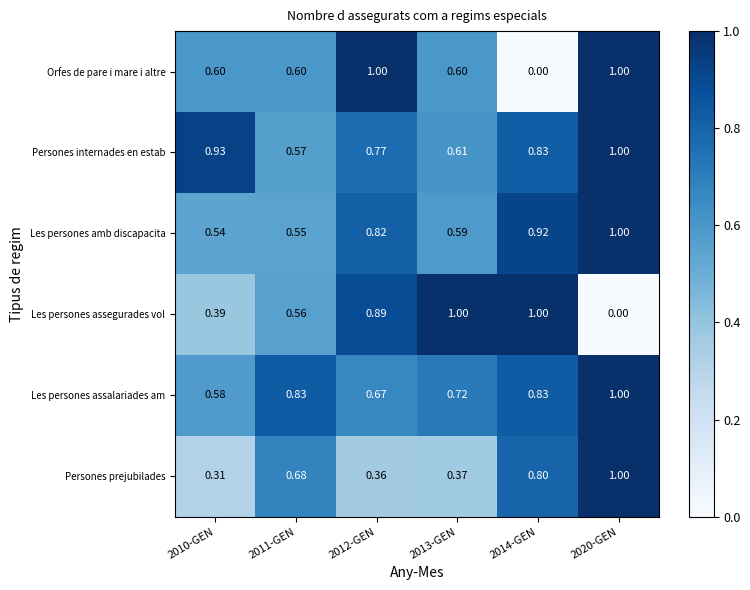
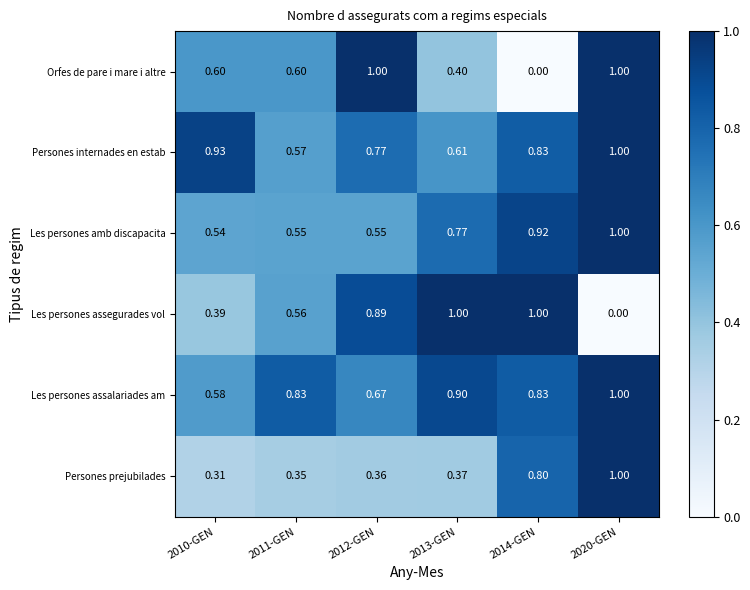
  {
    "Orfes de pare i mare i altre": {
      "2010-GEN": 0.60,
      "2011-GEN": 0.60,
      "2012-GEN": 1.00,
-     "2013-GEN": 0.60,
+     "2013-GEN": 0.40,
      "2014-GEN": 0.00,
      "2020-GEN": 1.00
    },
    "Persones internades en estab": {
      "2010-GEN": 0.93,
      "2011-GEN": 0.57,
      "2012-GEN": 0.77,
      "2013-GEN": 0.61,
      "2014-GEN": 0.83,
      "2020-GEN": 1.00
    },
    "Les persones amb discapacita": {
      "2010-GEN": 0.54,
      "2011-GEN": 0.55,
-     "2012-GEN": 0.82,
-     "2013-GEN": 0.59,
+     "2012-GEN": 0.55,
+     "2013-GEN": 0.77,
      "2014-GEN": 0.92,
      "2020-GEN": 1.00
    },
    "Les persones assegurades vol": {
      "2010-GEN": 0.39,
      "2011-GEN": 0.56,
      "2012-GEN": 0.89,
      "2013-GEN": 1.00,
      "2014-GEN": 1.00,
      "2020-GEN": 0.00
    },
    "Les persones assalariades am": {
      "2010-GEN": 0.58,
      "2011-GEN": 0.83,
      "2012-GEN": 0.67,
-     "2013-GEN": 0.72,
+     "2013-GEN": 0.90,
      "2014-GEN": 0.83,
      "2020-GEN": 1.00
    },
    "Persones prejubilades": {
      "2010-GEN": 0.31,
-     "2011-GEN": 0.68,
+     "2011-GEN": 0.35,
      "2012-GEN": 0.36,
      "2013-GEN": 0.37,
      "2014-GEN": 0.80,
      "2020-GEN": 1.00
    }
  }
